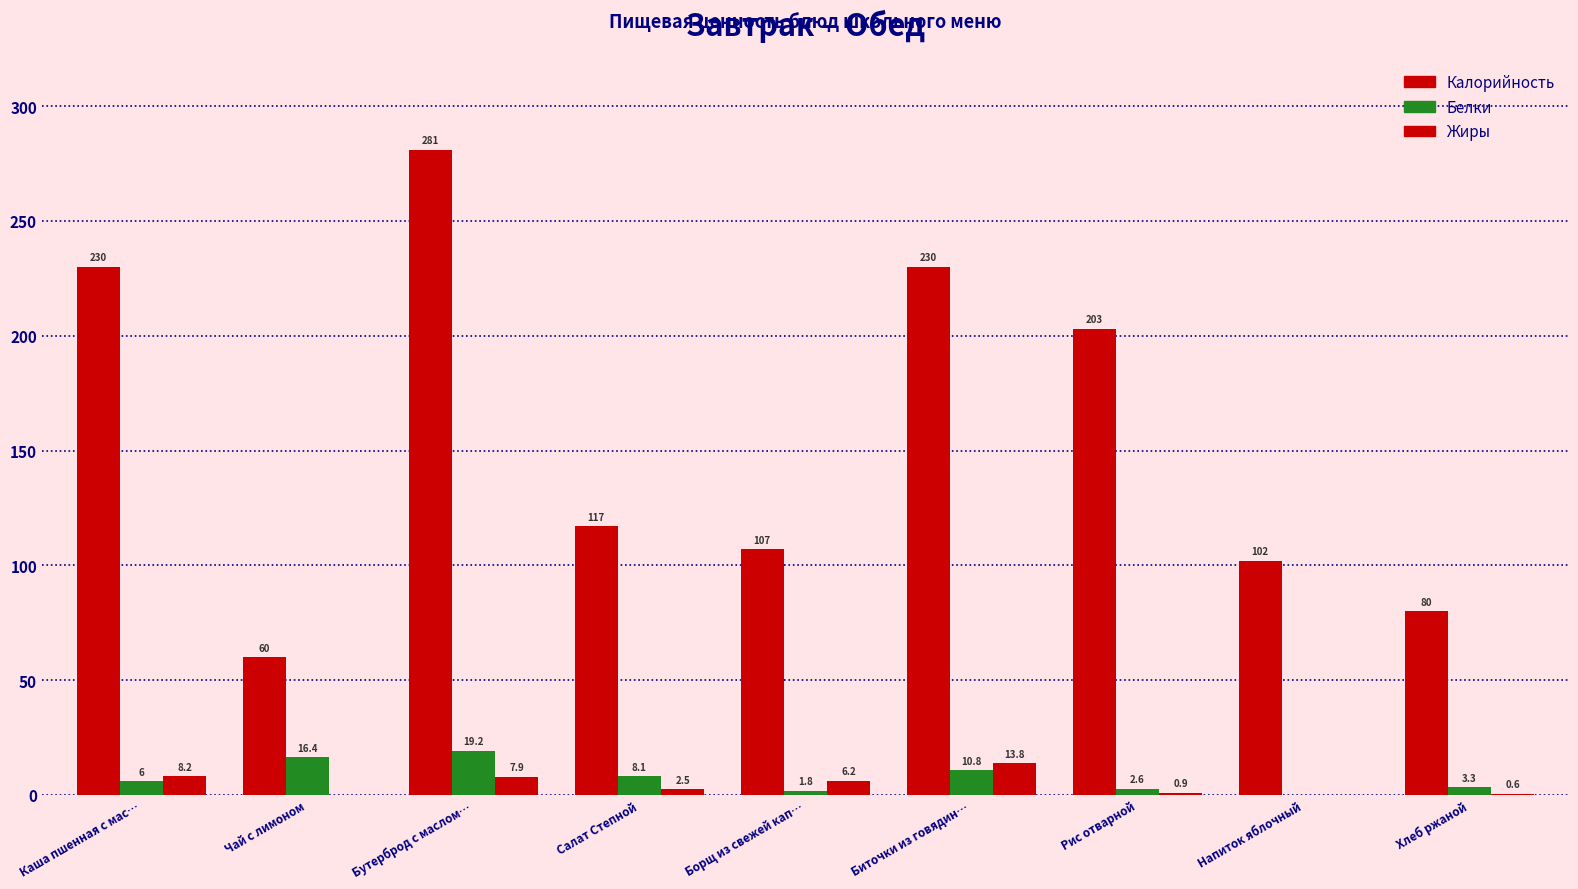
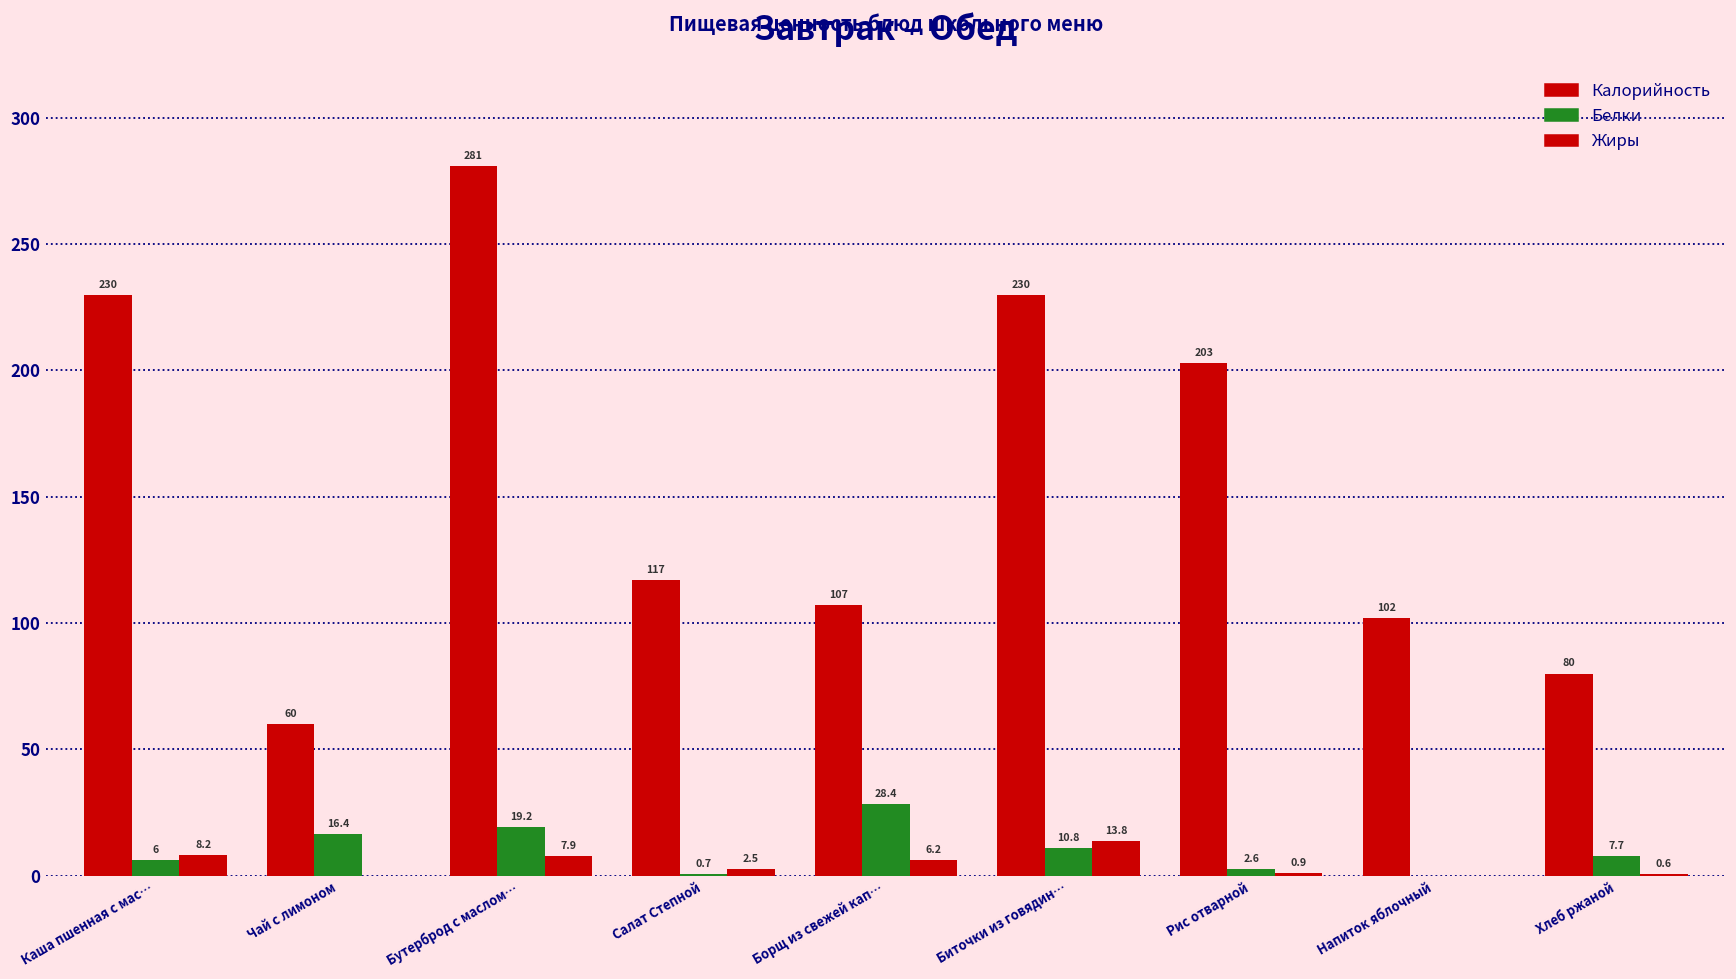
  {
    "Белки": {
      "Каша пшенная с мас…": 6,
      "Чай с лимоном": 16.4,
      "Бутерброд с маслом…": 19.2,
-     "Салат Степной": 8.1,
-     "Борщ из свежей кап…": 1.8,
+     "Салат Степной": 0.7,
+     "Борщ из свежей кап…": 28.4,
      "Биточки из говядин…": 10.8,
      "Рис отварной": 2.6,
-     "Хлеб ржаной": 3.3
+     "Хлеб ржаной": 7.7
    }
  }
